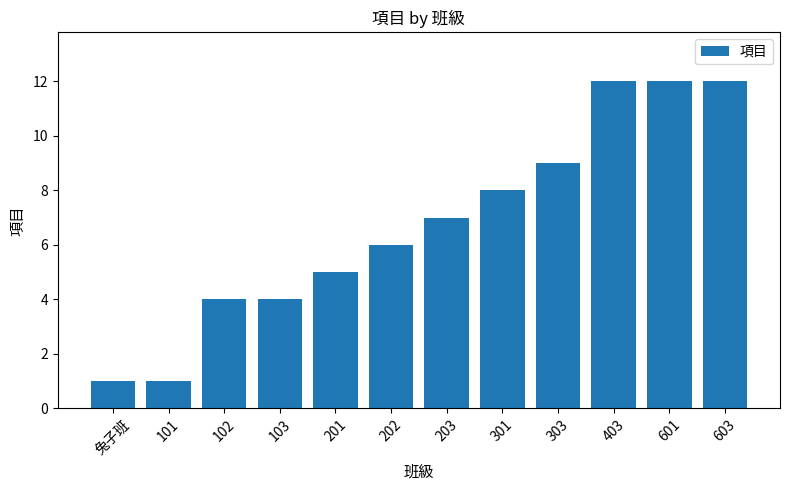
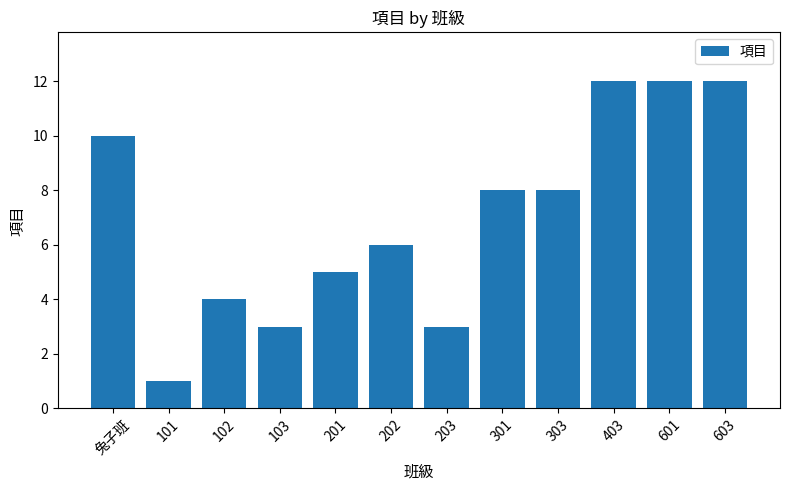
  {
-   "兔子班": 1,
+   "兔子班": 10,
    "101": 1,
    "102": 4,
-   "103": 4,
+   "103": 3,
    "201": 5,
    "202": 6,
-   "203": 7,
+   "203": 3,
    "301": 8,
-   "303": 9,
+   "303": 8,
    "403": 12,
    "601": 12,
    "603": 12
  }
